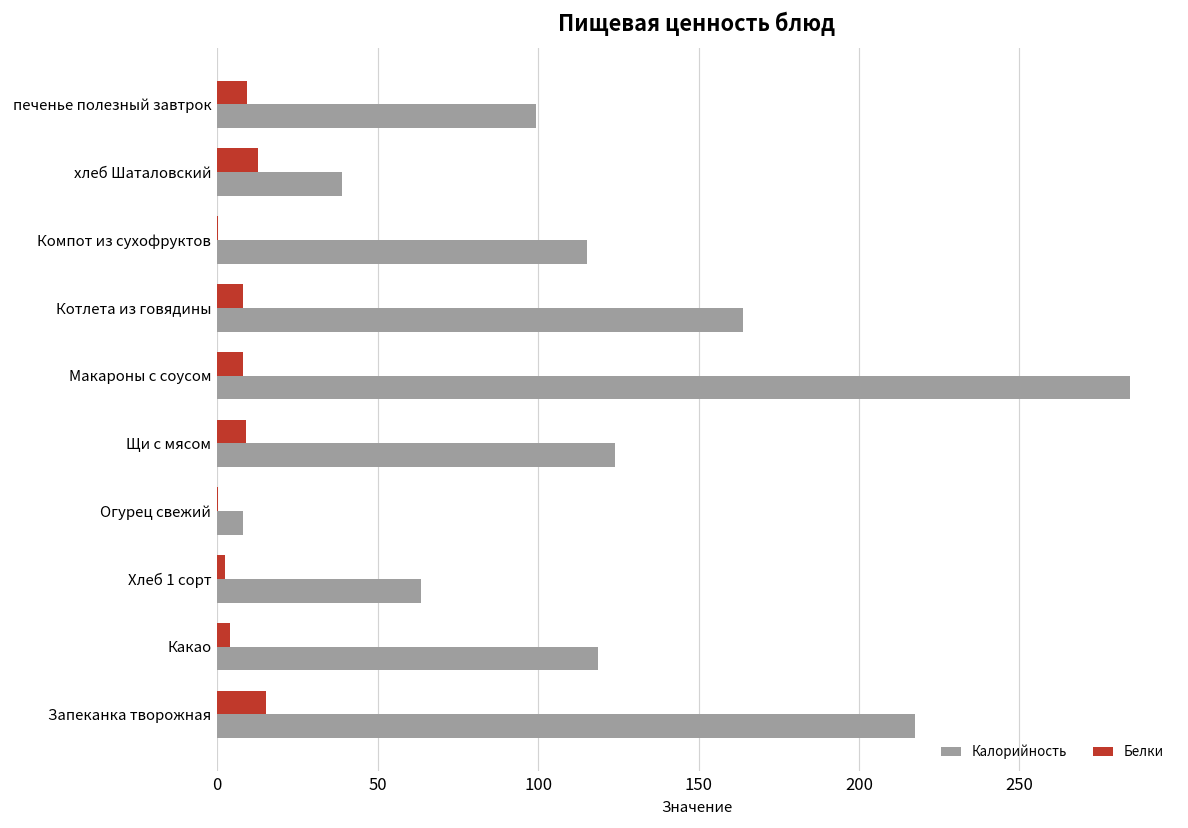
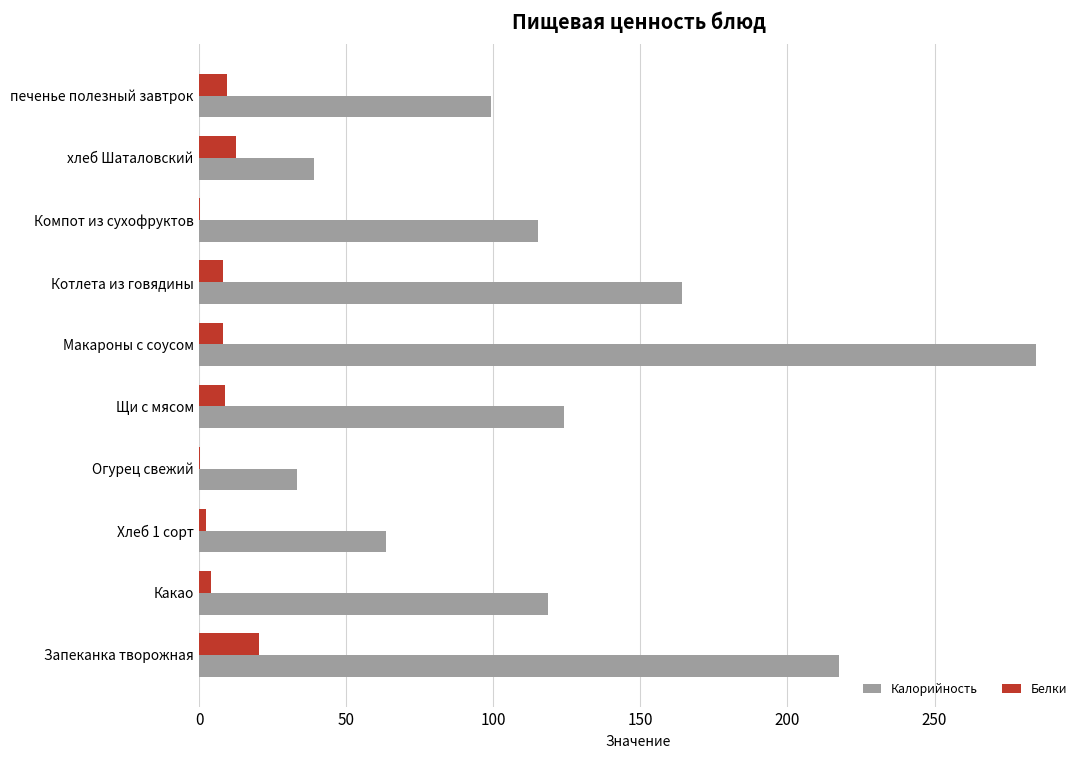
  {
    "Калорийность": {
      "печенье полезный завтрок": 99,
      "хлеб Шаталовский": 39,
      "Компот из сухофруктов": 115,
      "Котлета из говядины": 164,
      "Макароны с соусом": 285,
      "Щи с мясом": 124,
-     "Огурец свежий": 8,
+     "Огурец свежий": 33,
      "Хлеб 1 сорт": 64,
      "Какао": 119,
      "Запеканка творожная": 218
    },
    "Белки": {
      "печенье полезный завтрок": 9,
      "хлеб Шаталовский": 13,
      "Котлета из говядины": 8,
      "Макароны с соусом": 8,
      "Щи с мясом": 9,
      "Хлеб 1 сорт": 2,
      "Какао": 4,
-     "Запеканка творожная": 15
+     "Запеканка творожная": 20
    }
  }
